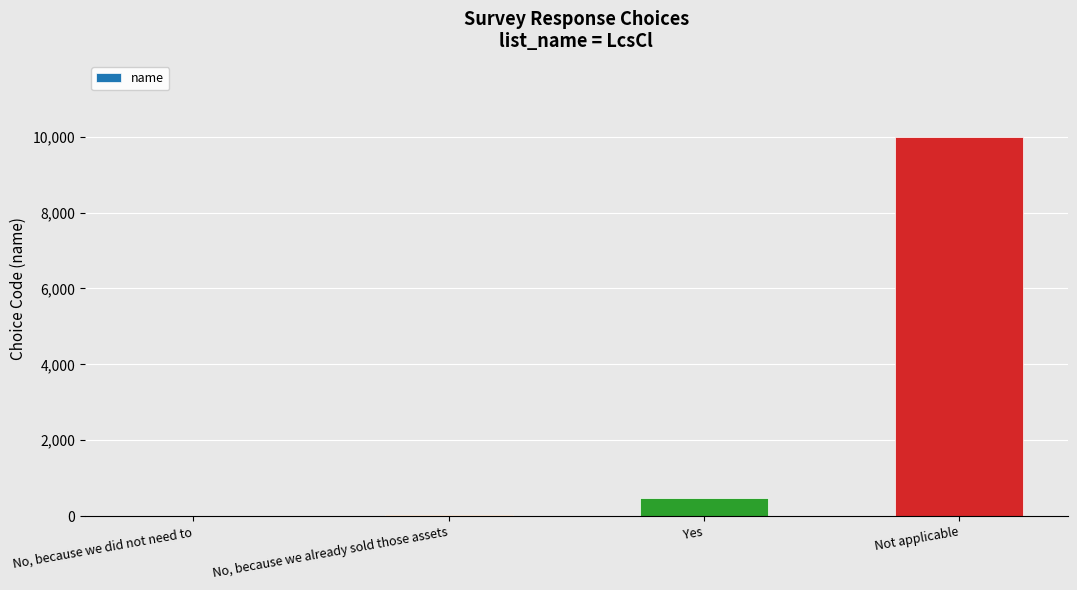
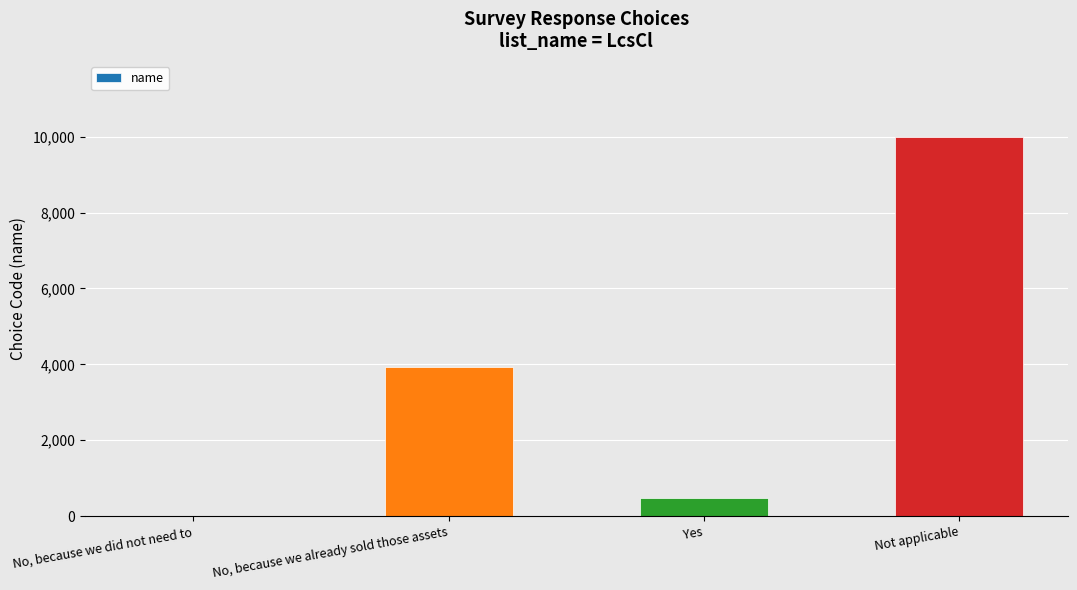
  {
-   "No, because we already sold those assets": "0",
+   "No, because we already sold those assets": "3,900",
    "Yes": "500",
    "Not applicable": "10,000"
  }
